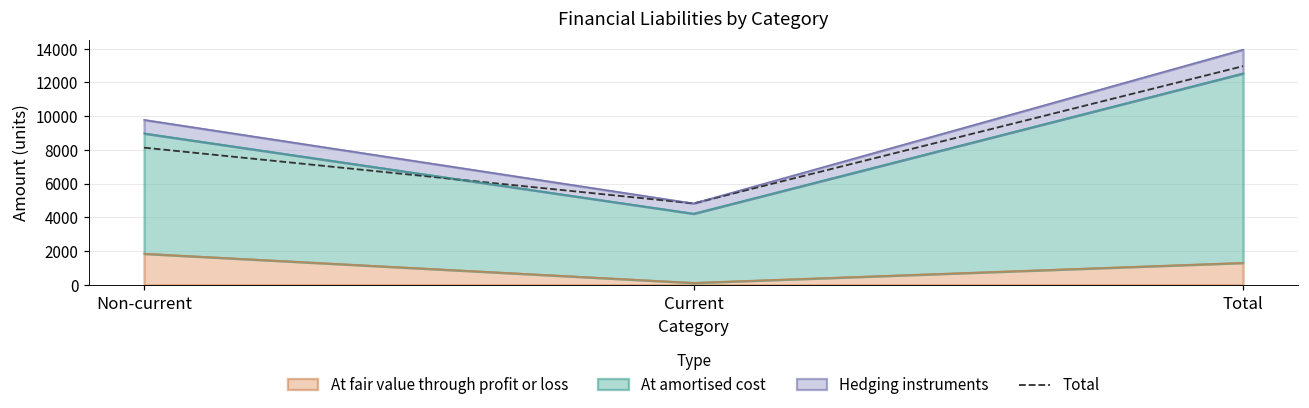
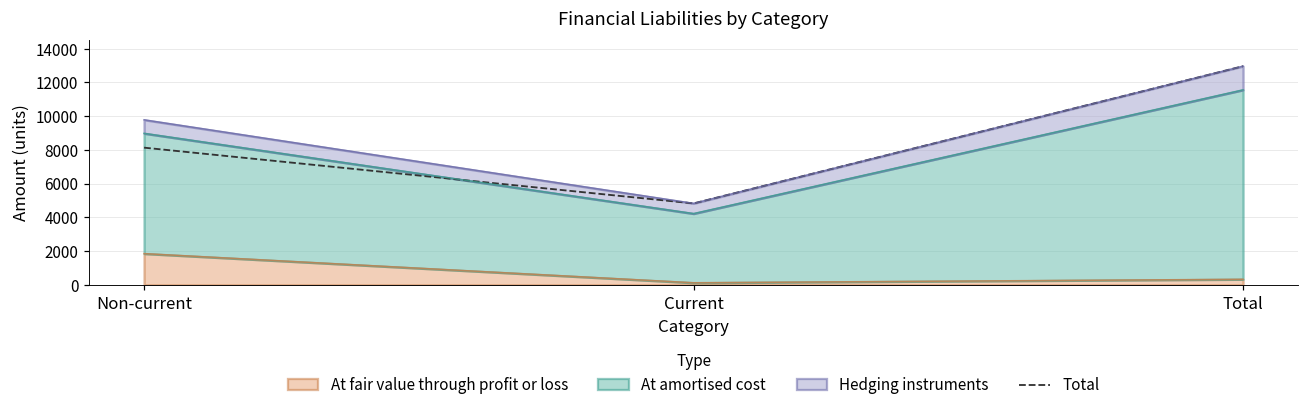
  {
    "Total": {
      "Non-current": 8100
    },
    "At fair value through profit or loss": {
      "Non-current": 1900,
      "Current": 100,
-     "Total": 1300
+     "Total": 300
    }
  }
